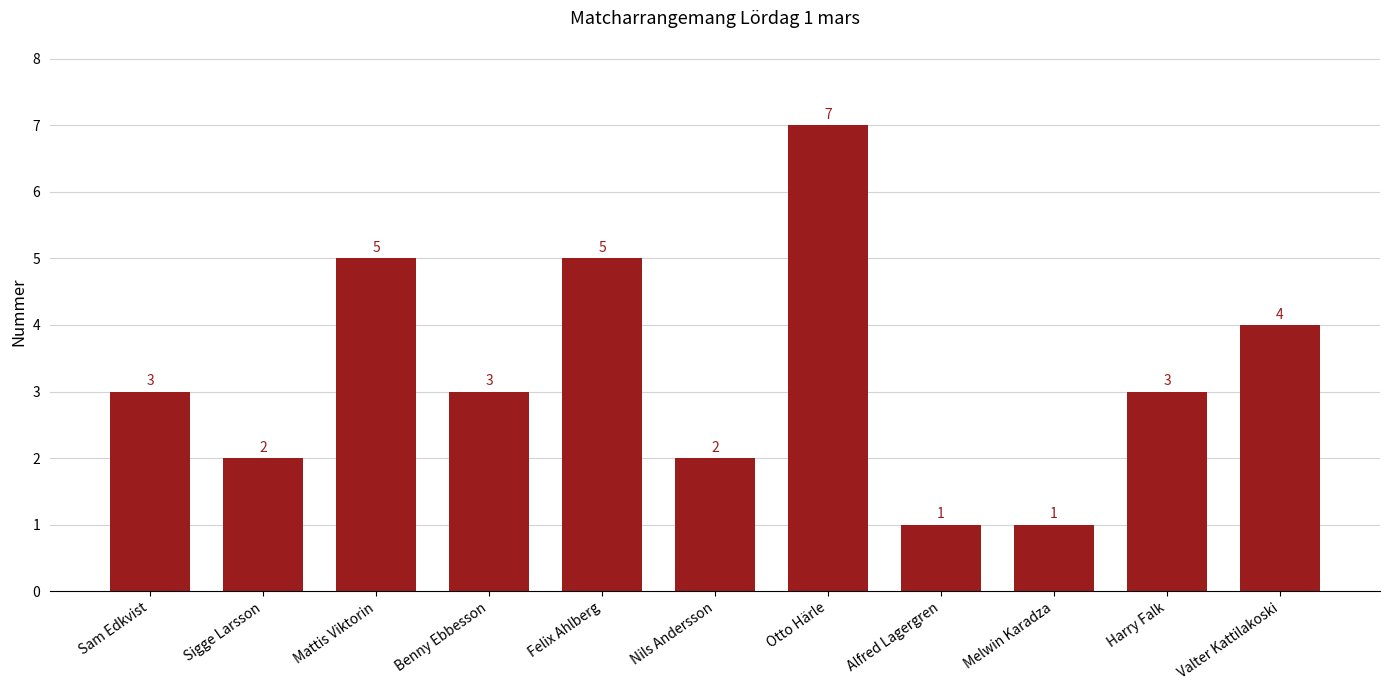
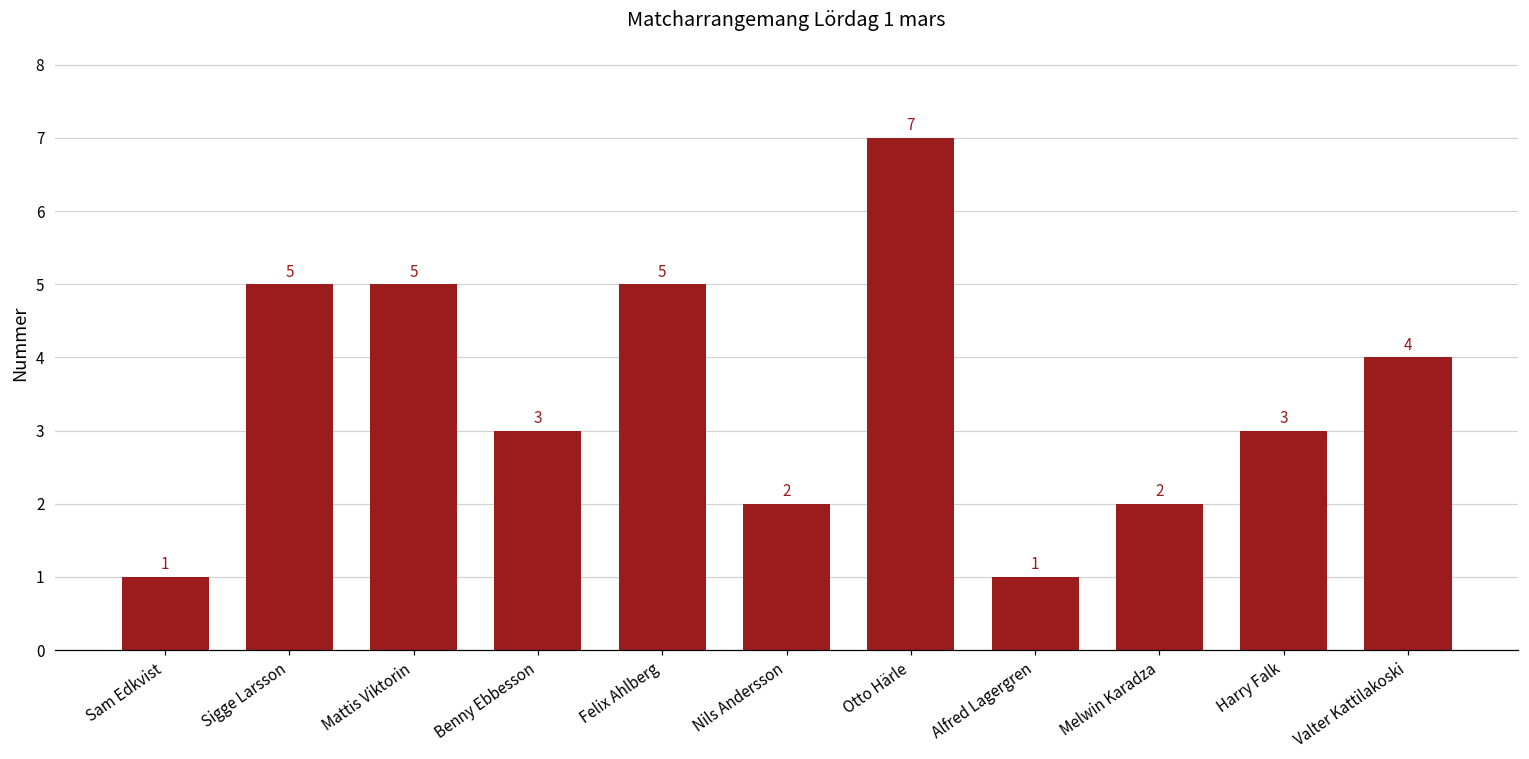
  {
-   "Sam Edkvist": 3,
-   "Sigge Larsson": 2,
+   "Sam Edkvist": 1,
+   "Sigge Larsson": 5,
    "Mattis Viktorin": 5,
    "Benny Ebbesson": 3,
    "Felix Ahlberg": 5,
    "Nils Andersson": 2,
    "Otto Härle": 7,
    "Alfred Lagergren": 1,
-   "Melwin Karadza": 1,
+   "Melwin Karadza": 2,
    "Harry Falk": 3,
    "Valter Kattilakoski": 4
  }
